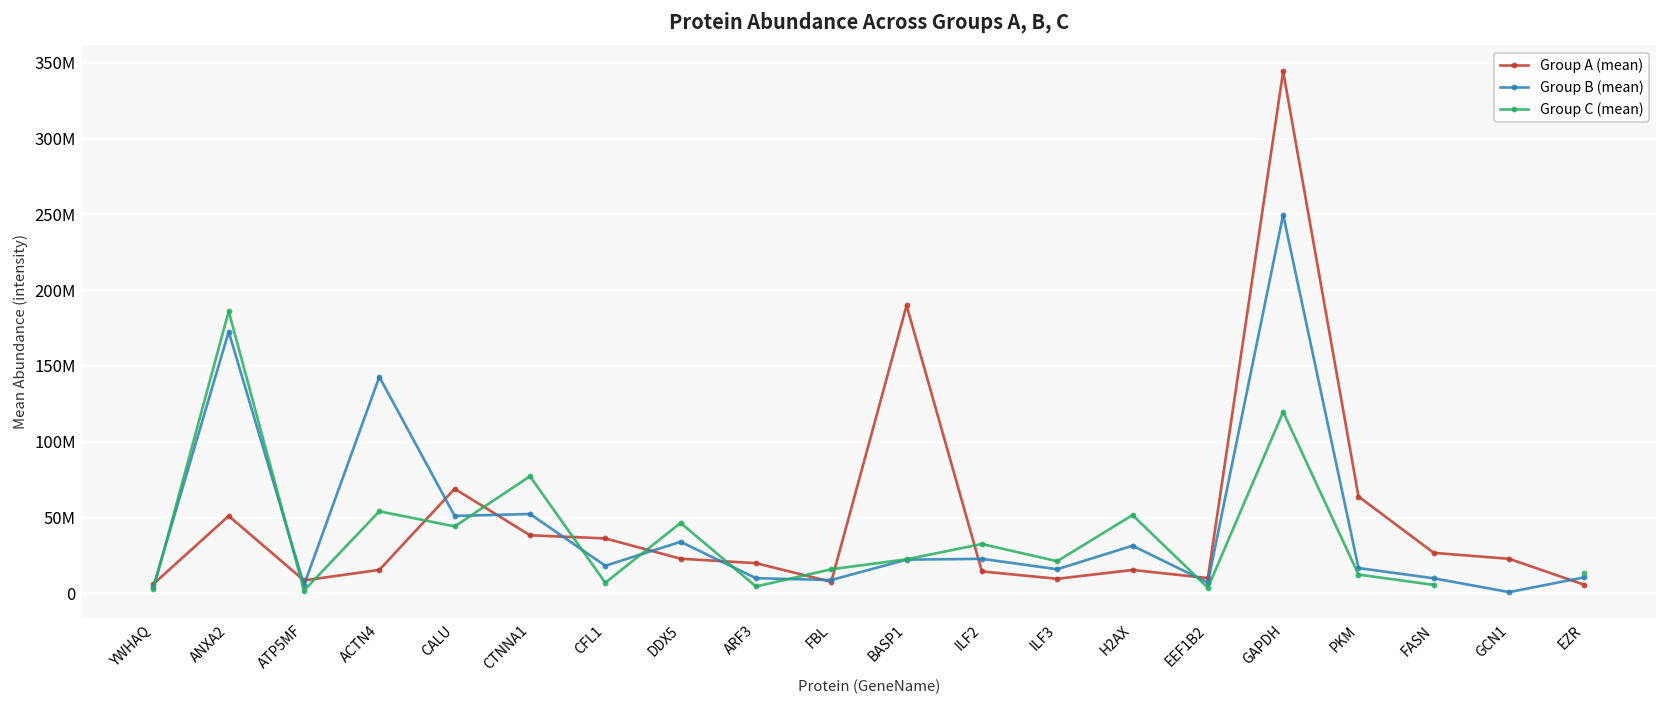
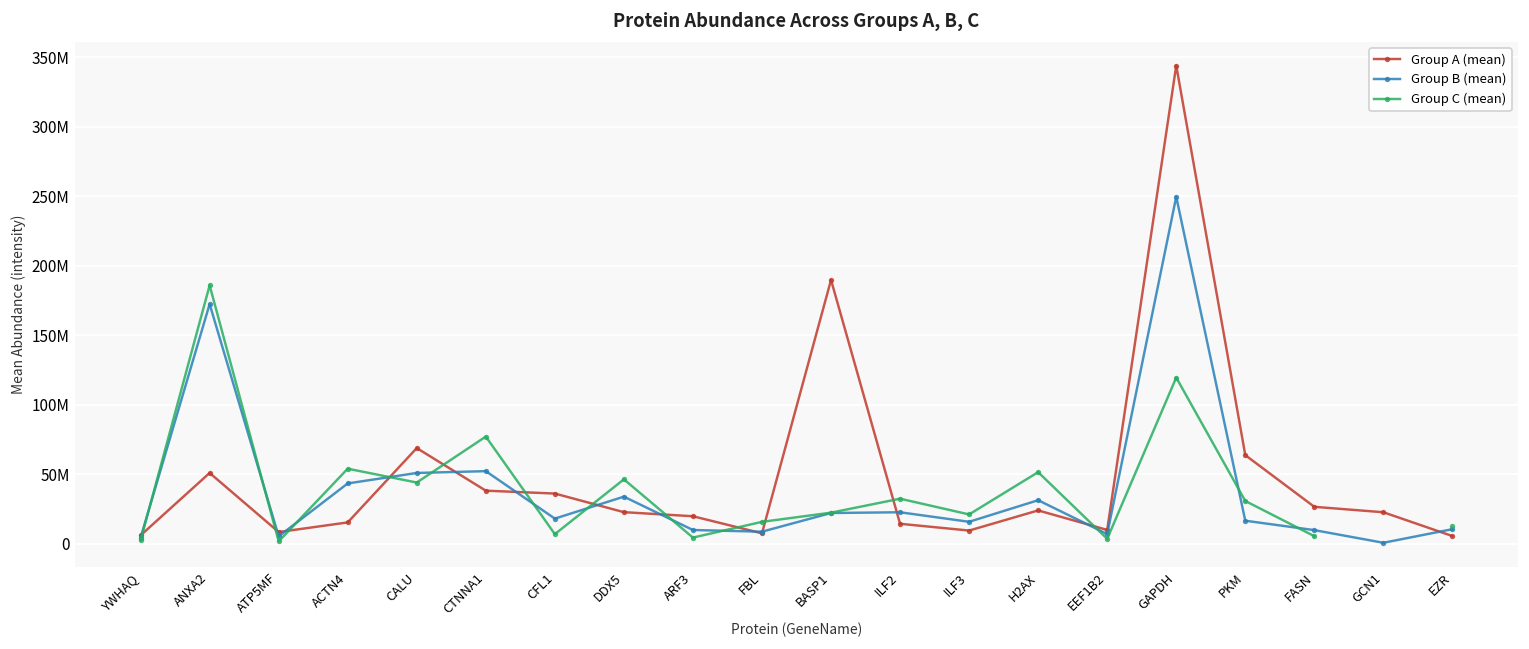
  {
    "Group A (mean)": {
      "ANXA2": 51000000,
      "ATP5MF": 9000000,
      "ACTN4": 15000000,
      "CALU": 69000000,
      "CTNNA1": 38000000,
      "CFL1": 36000000,
      "DDX5": 23000000,
      "ARF3": 20000000,
      "BASP1": 190000000,
      "ILF2": 15000000,
      "ILF3": 10000000,
-     "H2AX": 15000000,
+     "H2AX": 24000000,
      "EEF1B2": 10000000,
      "GAPDH": 344000000,
      "PKM": 64000000,
      "FASN": 27000000,
      "GCN1": 23000000,
      "EZR": 6000000
    },
    "Group B (mean)": {
      "ANXA2": 173000000,
      "ATP5MF": 5000000,
-     "ACTN4": 143000000,
+     "ACTN4": 44000000,
      "CALU": 51000000,
      "CTNNA1": 52000000,
      "CFL1": 18000000,
      "DDX5": 34000000,
      "ARF3": 10000000,
      "ILF2": 23000000,
      "ILF3": 16000000,
      "H2AX": 31000000,
      "EEF1B2": 7000000,
      "GAPDH": 250000000,
      "PKM": 17000000,
      "FASN": 10000000,
      "GCN1": 1000000,
      "EZR": 11000000
    },
    "Group C (mean)": {
      "ANXA2": 186000000,
      "ATP5MF": 2000000,
      "ACTN4": 54000000,
      "CALU": 44000000,
      "CTNNA1": 77000000,
      "CFL1": 7000000,
      "DDX5": 46000000,
      "ARF3": 5000000,
      "FBL": 16000000,
      "ILF2": 33000000,
      "ILF3": 21000000,
      "H2AX": 52000000,
      "EEF1B2": 4000000,
      "GAPDH": 120000000,
-     "PKM": 12000000,
+     "PKM": 31000000,
      "FASN": 6000000,
      "EZR": 13000000
    }
  }
